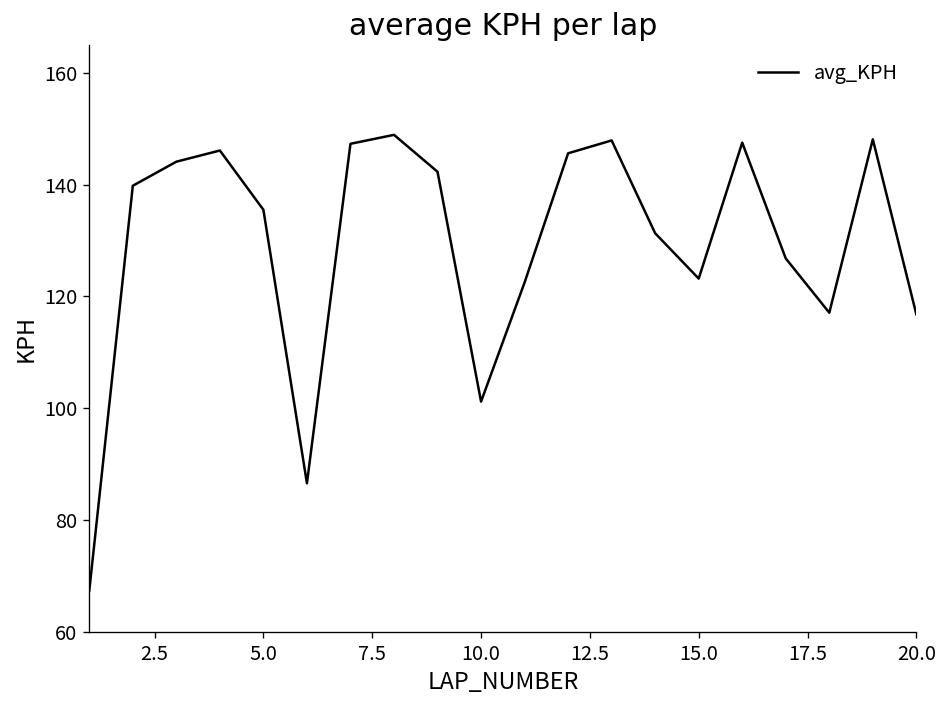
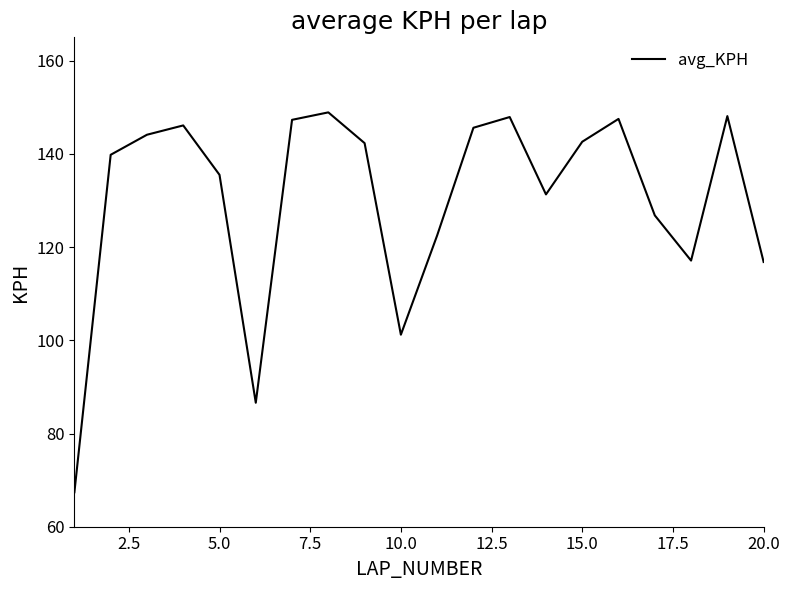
  {
    "5.0": 136,
    "10.0": 101,
-   "15.0": 123,
+   "15.0": 143,
    "20.0": 117
  }
